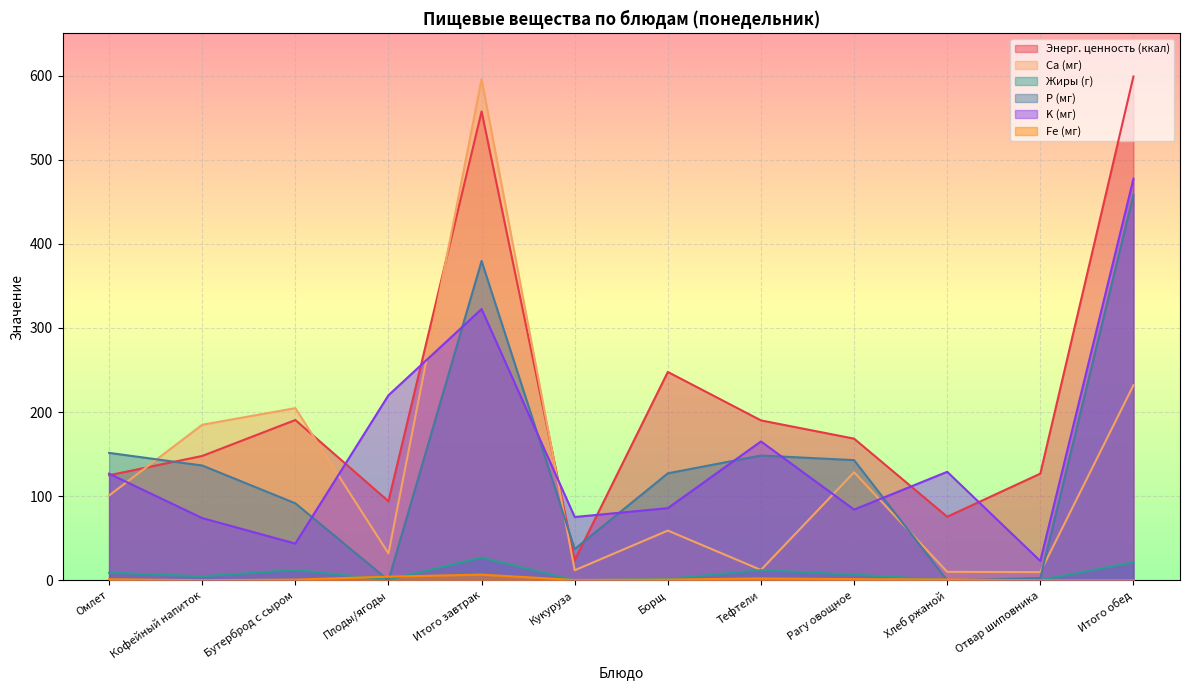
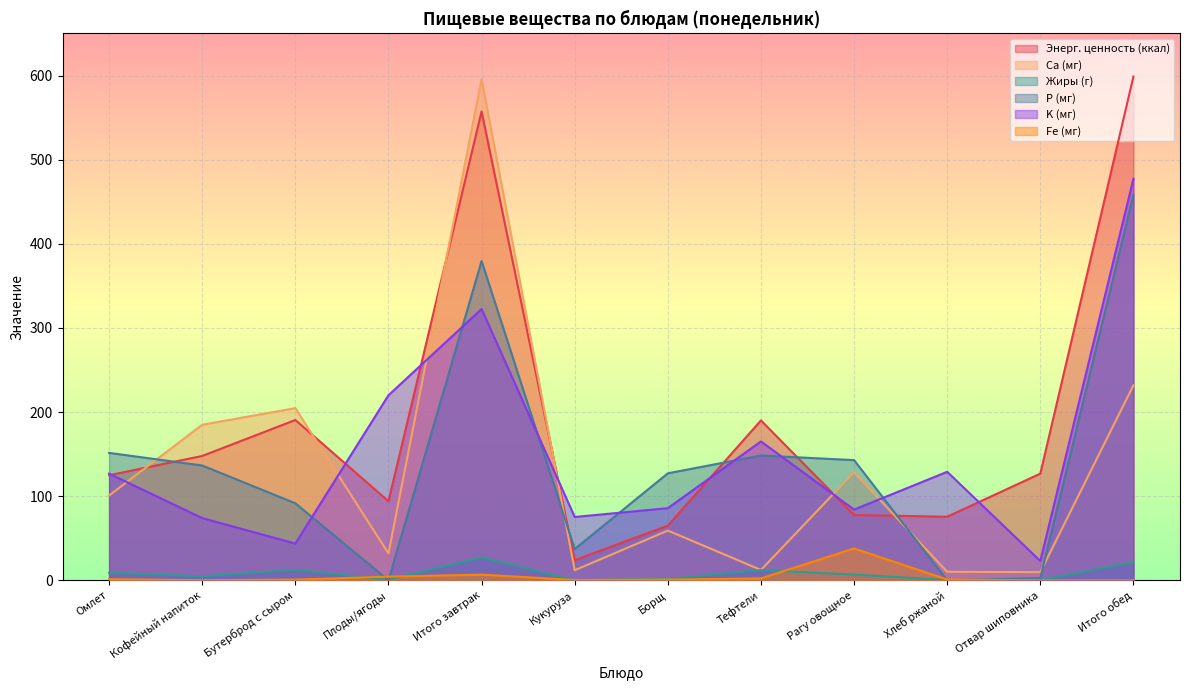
  {
    "Энерг. ценность (ккал)": {
      "Кофейный напиток": 150,
      "Бутерброд с сыром": 190,
      "Плоды/ягоды": 90,
      "Итого завтрак": 560,
      "Кукуруза": 20,
-     "Борщ": 250,
+     "Борщ": 60,
      "Тефтели": 190,
-     "Рагу овощное": 170,
+     "Рагу овощное": 80,
      "Хлеб ржаной": 80,
      "Отвар шиповника": 130
    },
    "Ca (мг)": {
      "Омлет": 100,
      "Кофейный напиток": 180,
      "Бутерброд с сыром": 200,
      "Плоды/ягоды": 30,
      "Итого завтрак": 600,
      "Кукуруза": 10,
      "Борщ": 60,
      "Рагу овощное": 130,
      "Хлеб ржаной": 10,
      "Отвар шиповника": 10,
      "Итого обед": 230
    },
    "K (мг)": {
      "Кофейный напиток": 70,
      "Бутерброд с сыром": 40,
      "Плоды/ягоды": 220,
      "Итого завтрак": 320,
      "Кукуруза": 80,
      "Борщ": 90,
      "Тефтели": 170,
      "Рагу овощное": 80,
      "Хлеб ржаной": 130,
      "Отвар шиповника": 20,
      "Итого обед": 480
    },
    "Fe (мг)": {
      "Омлет": 0,
      "Кофейный напиток": 0,
      "Бутерброд с сыром": 0,
      "Плоды/ягоды": 0,
      "Итого завтрак": 10,
      "Тефтели": 0,
-     "Рагу овощное": 0,
+     "Рагу овощное": 40,
      "Итого обед": 0
    }
  }
